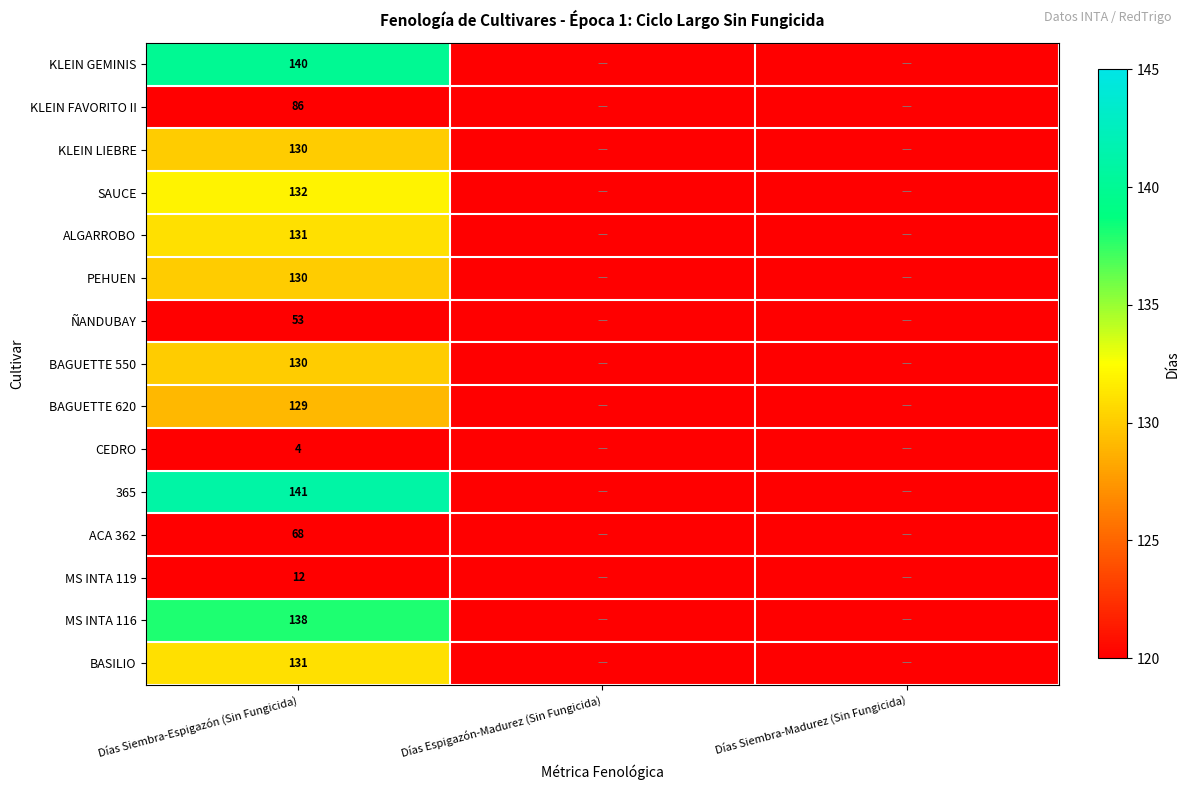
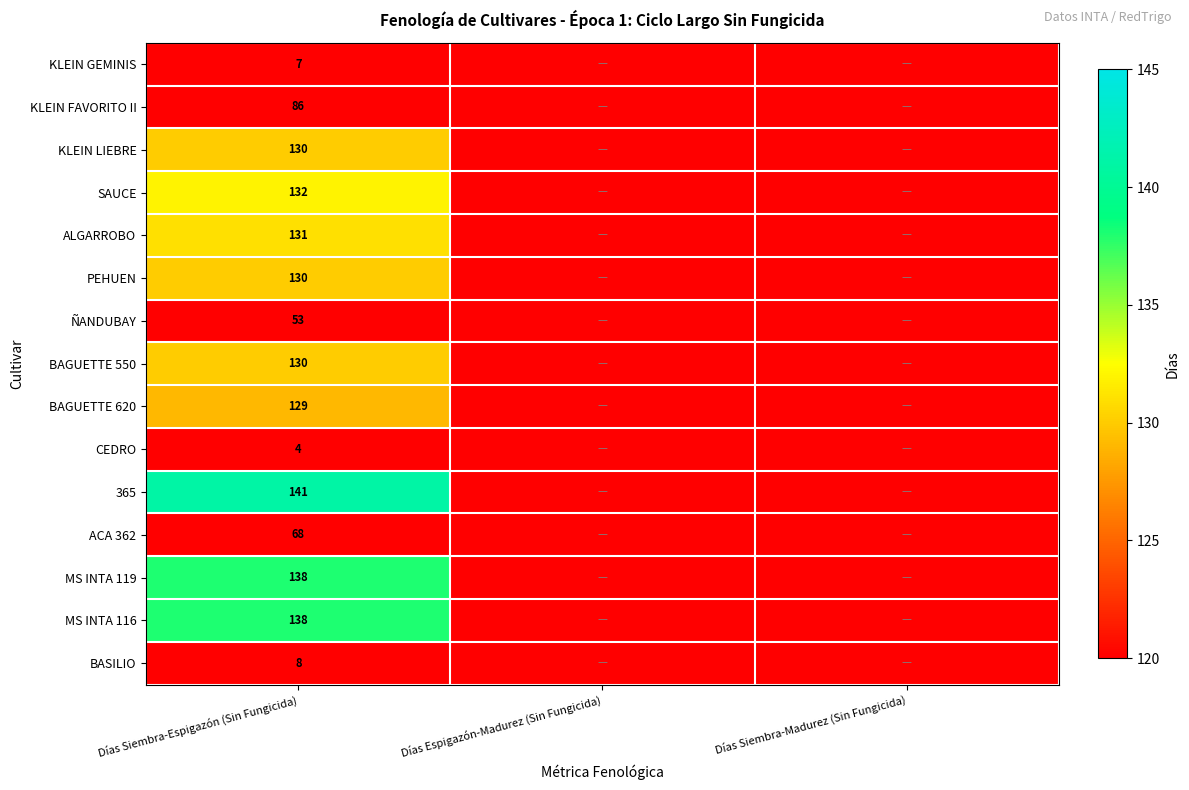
  {
    "KLEIN GEMINIS": {
-     "Días Siembra-Espigazón (Sin Fungicida)": 140
+     "Días Siembra-Espigazón (Sin Fungicida)": 7
    },
    "KLEIN FAVORITO II": {
      "Días Siembra-Espigazón (Sin Fungicida)": 86
    },
    "KLEIN LIEBRE": {
      "Días Siembra-Espigazón (Sin Fungicida)": 130
    },
    "SAUCE": {
      "Días Siembra-Espigazón (Sin Fungicida)": 132
    },
    "ALGARROBO": {
      "Días Siembra-Espigazón (Sin Fungicida)": 131
    },
    "PEHUEN": {
      "Días Siembra-Espigazón (Sin Fungicida)": 130
    },
    "ÑANDUBAY": {
      "Días Siembra-Espigazón (Sin Fungicida)": 53
    },
    "BAGUETTE 550": {
      "Días Siembra-Espigazón (Sin Fungicida)": 130
    },
    "BAGUETTE 620": {
      "Días Siembra-Espigazón (Sin Fungicida)": 129
    },
    "CEDRO": {
      "Días Siembra-Espigazón (Sin Fungicida)": 4
    },
    "365": {
      "Días Siembra-Espigazón (Sin Fungicida)": 141
    },
    "ACA 362": {
      "Días Siembra-Espigazón (Sin Fungicida)": 68
    },
    "MS INTA 119": {
-     "Días Siembra-Espigazón (Sin Fungicida)": 12
+     "Días Siembra-Espigazón (Sin Fungicida)": 138
    },
    "MS INTA 116": {
      "Días Siembra-Espigazón (Sin Fungicida)": 138
    },
    "BASILIO": {
-     "Días Siembra-Espigazón (Sin Fungicida)": 131
+     "Días Siembra-Espigazón (Sin Fungicida)": 8
    }
  }
